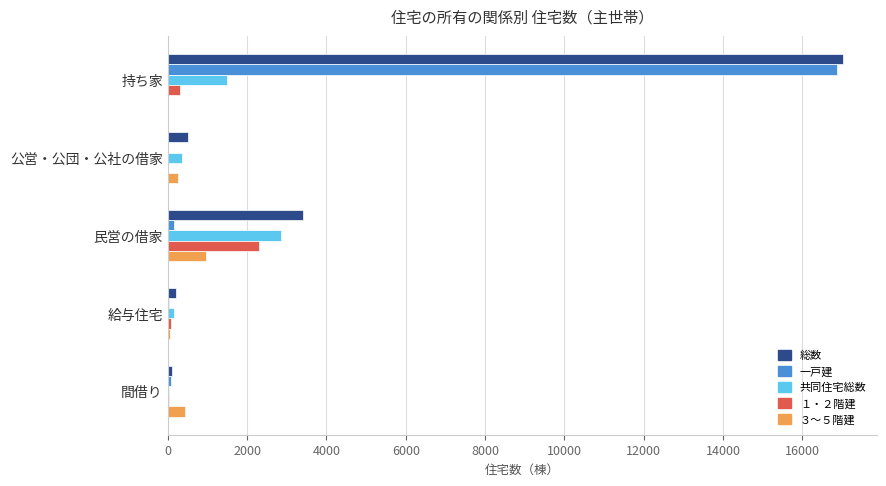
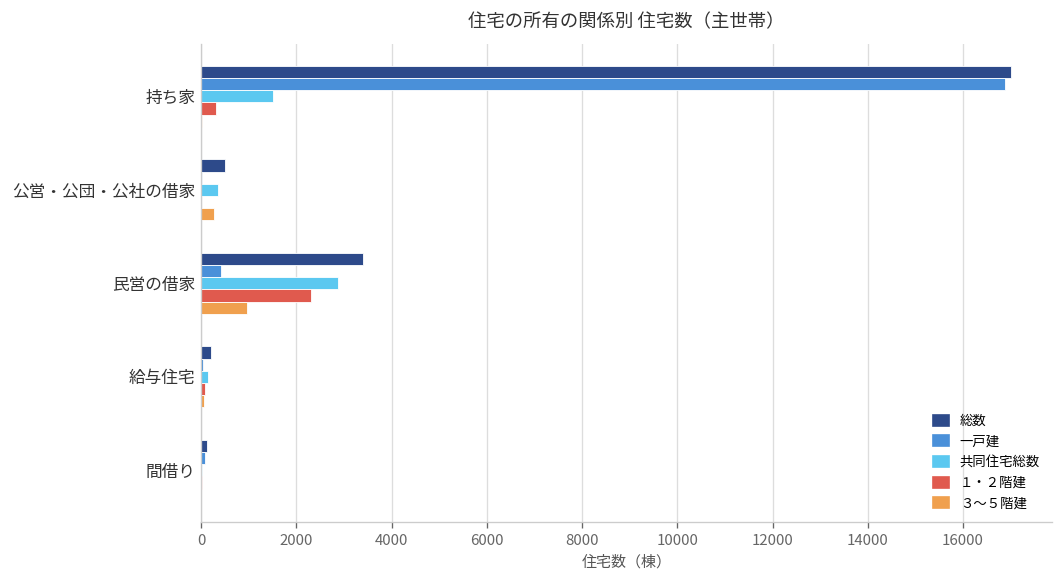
  {
    "総数": {
      "持ち家": 17000,
      "公営・公団・公社の借家": 500,
      "民営の借家": 3400,
      "給与住宅": 200,
      "間借り": 100
    },
    "一戸建": {
      "持ち家": 16900,
-     "民営の借家": 200,
+     "民営の借家": 400,
      "間借り": 100
    },
    "共同住宅総数": {
      "持ち家": 1500,
      "公営・公団・公社の借家": 400,
      "民営の借家": 2900,
      "給与住宅": 100
    },
    "１・２階建": {
      "持ち家": 300,
      "公営・公団・公社の借家": 0,
      "民営の借家": 2300,
      "給与住宅": 100
    },
    "３～５階建": {
      "公営・公団・公社の借家": 300,
      "民営の借家": 1000,
-     "間借り": 400
+     "間借り": 0
    }
  }
